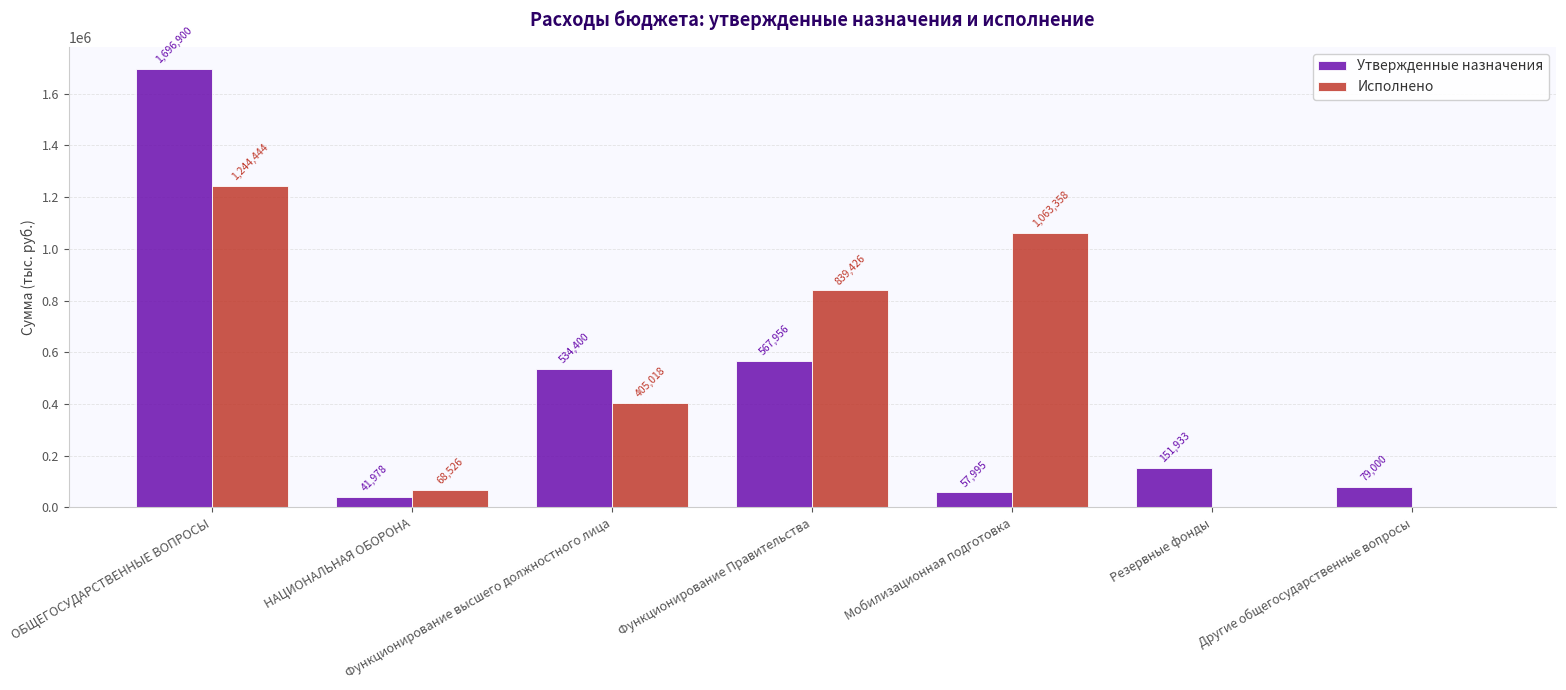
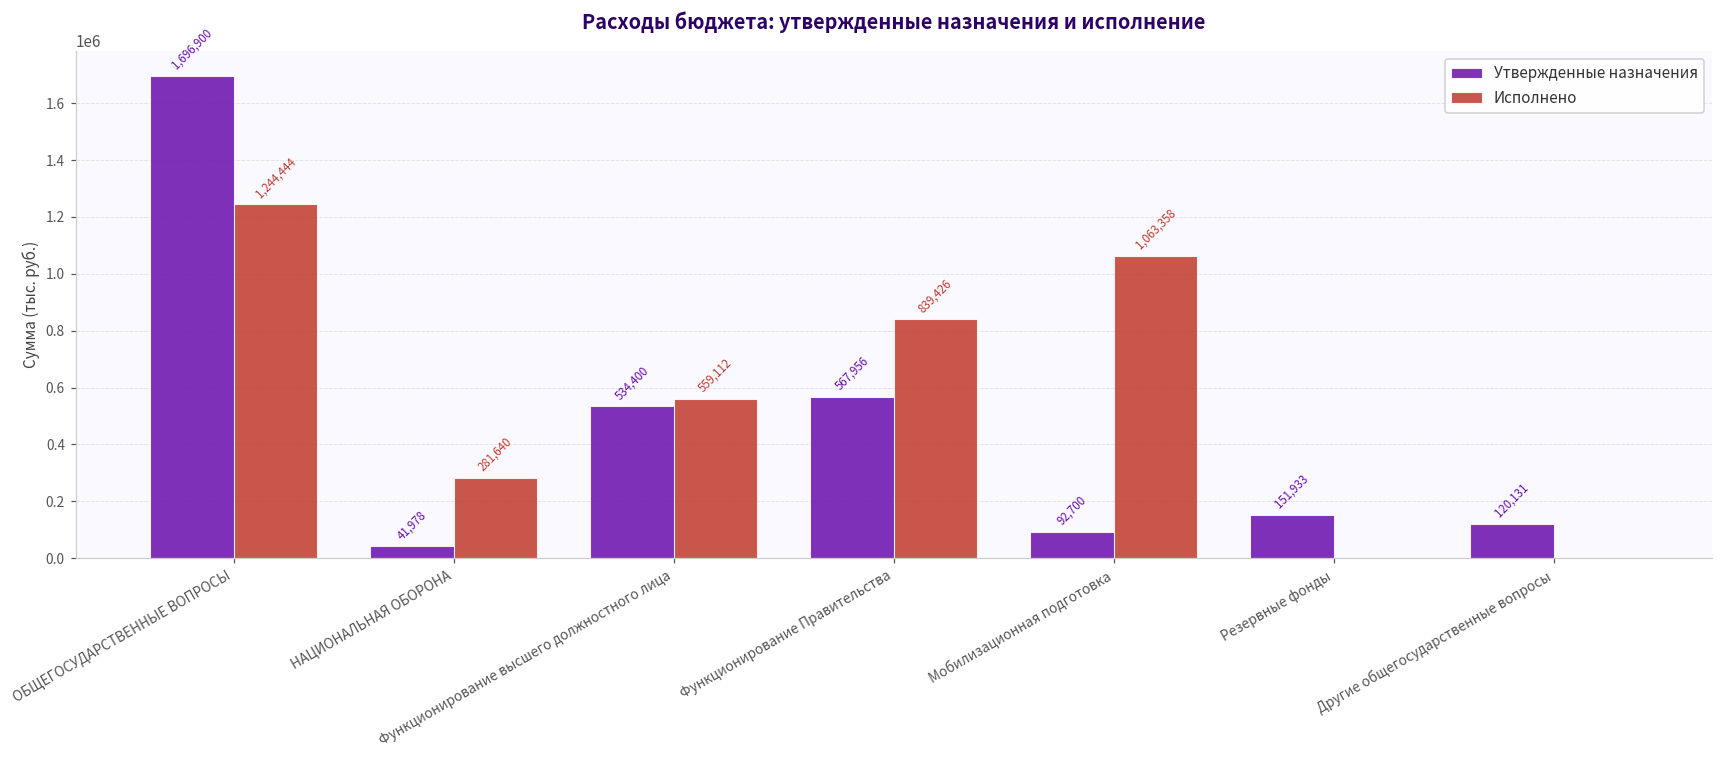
  {
    "Утвержденные назначения": {
      "ОБЩЕГОСУДАРСТВЕННЫЕ ВОПРОСЫ": "1,696,900",
      "НАЦИОНАЛЬНАЯ ОБОРОНА": "41,978",
      "Функционирование высшего должностного лица": "534,400",
      "Функционирование Правительства": "567,956",
-     "Мобилизационная подготовка": "57,995",
+     "Мобилизационная подготовка": "92,700",
      "Резервные фонды": "151,933",
-     "Другие общегосударственные вопросы": "79,000"
+     "Другие общегосударственные вопросы": "120,131"
    },
    "Исполнено": {
      "ОБЩЕГОСУДАРСТВЕННЫЕ ВОПРОСЫ": "1,244,444",
-     "НАЦИОНАЛЬНАЯ ОБОРОНА": "68,526",
-     "Функционирование высшего должностного лица": "405,018",
+     "НАЦИОНАЛЬНАЯ ОБОРОНА": "281,640",
+     "Функционирование высшего должностного лица": "559,112",
      "Функционирование Правительства": "839,426",
      "Мобилизационная подготовка": "1,063,358"
    }
  }
